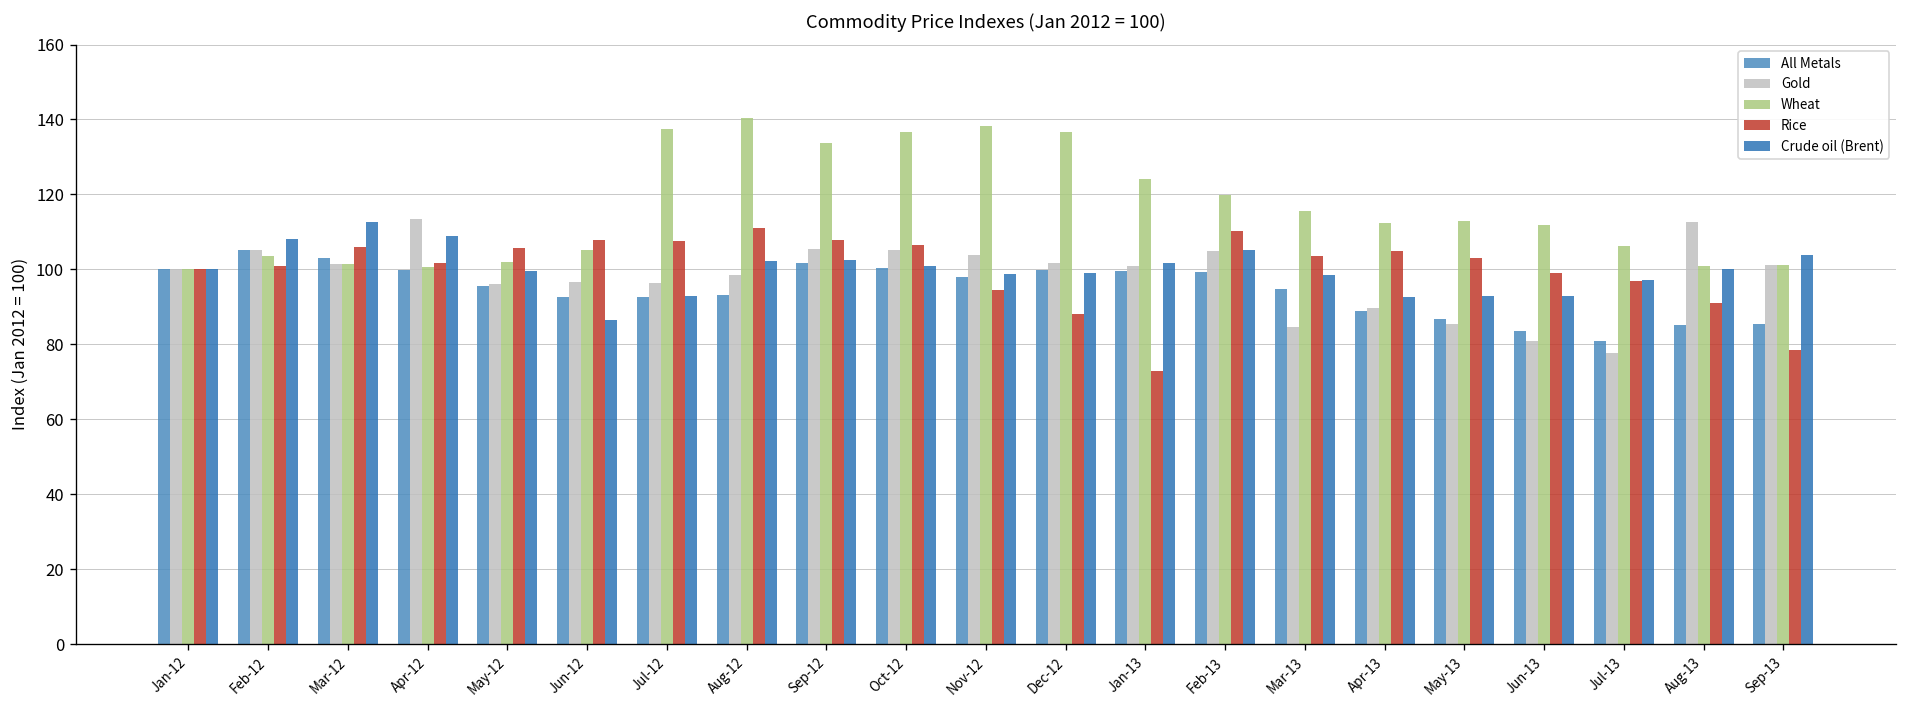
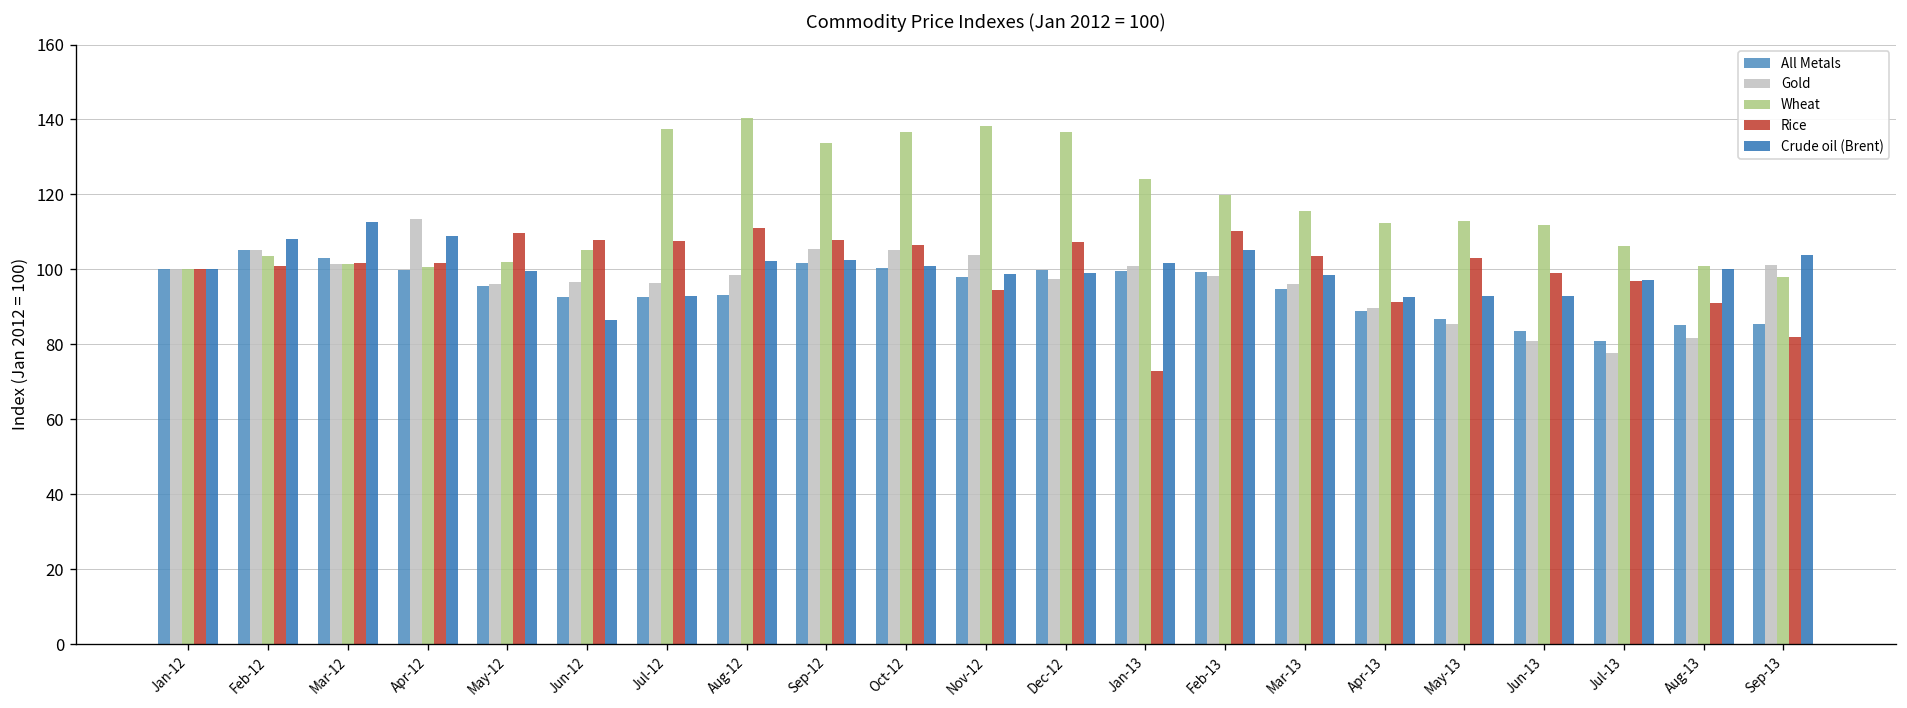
  {
    "Gold": {
      "Jan-12": 100,
      "Feb-12": 105,
      "Mar-12": 101,
      "Apr-12": 114,
      "May-12": 96,
      "Jun-12": 97,
      "Jul-12": 96,
      "Aug-12": 98,
      "Sep-12": 105,
      "Oct-12": 105,
      "Nov-12": 104,
-     "Dec-12": 102,
+     "Dec-12": 97,
      "Jan-13": 101,
-     "Feb-13": 105,
-     "Mar-13": 85,
+     "Feb-13": 98,
+     "Mar-13": 96,
      "Apr-13": 90,
      "May-13": 86,
      "Jun-13": 81,
      "Jul-13": 78,
-     "Aug-13": 113,
+     "Aug-13": 82,
      "Sep-13": 101
    },
    "Wheat": {
      "Jan-12": 100,
      "Feb-12": 104,
      "Mar-12": 101,
      "Apr-12": 101,
      "May-12": 102,
      "Jun-12": 105,
      "Jul-12": 137,
      "Aug-12": 140,
      "Sep-12": 134,
      "Oct-12": 137,
      "Nov-12": 138,
      "Dec-12": 137,
      "Jan-13": 124,
      "Feb-13": 120,
      "Mar-13": 115,
      "Apr-13": 112,
      "May-13": 113,
      "Jun-13": 112,
      "Jul-13": 106,
      "Aug-13": 101,
-     "Sep-13": 101
+     "Sep-13": 98
    },
    "Rice": {
      "Jan-12": 100,
      "Feb-12": 101,
-     "Mar-12": 106,
+     "Mar-12": 102,
      "Apr-12": 102,
-     "May-12": 106,
+     "May-12": 110,
      "Jun-12": 108,
      "Jul-12": 108,
      "Aug-12": 111,
      "Sep-12": 108,
      "Oct-12": 106,
      "Nov-12": 95,
-     "Dec-12": 88,
+     "Dec-12": 107,
      "Jan-13": 73,
      "Feb-13": 110,
      "Mar-13": 103,
-     "Apr-13": 105,
+     "Apr-13": 91,
      "May-13": 103,
      "Jun-13": 99,
      "Jul-13": 97,
      "Aug-13": 91,
-     "Sep-13": 78
+     "Sep-13": 82
    }
  }
